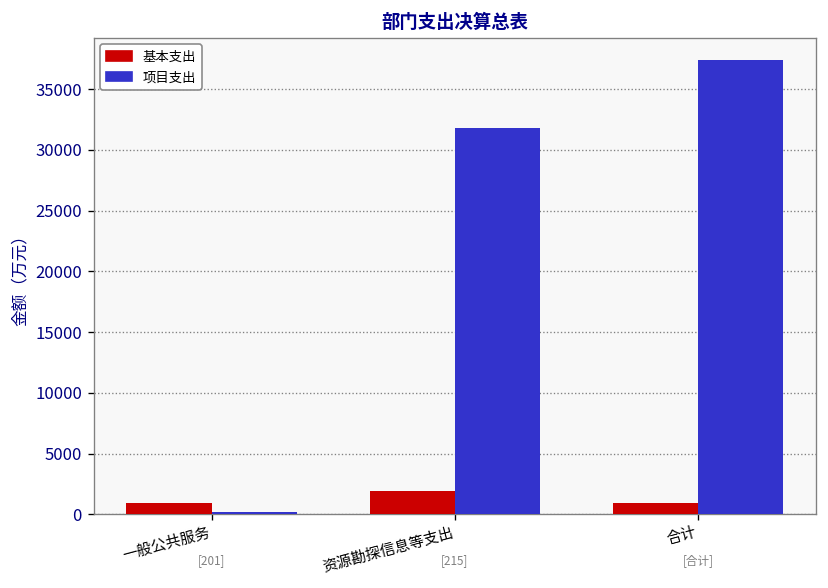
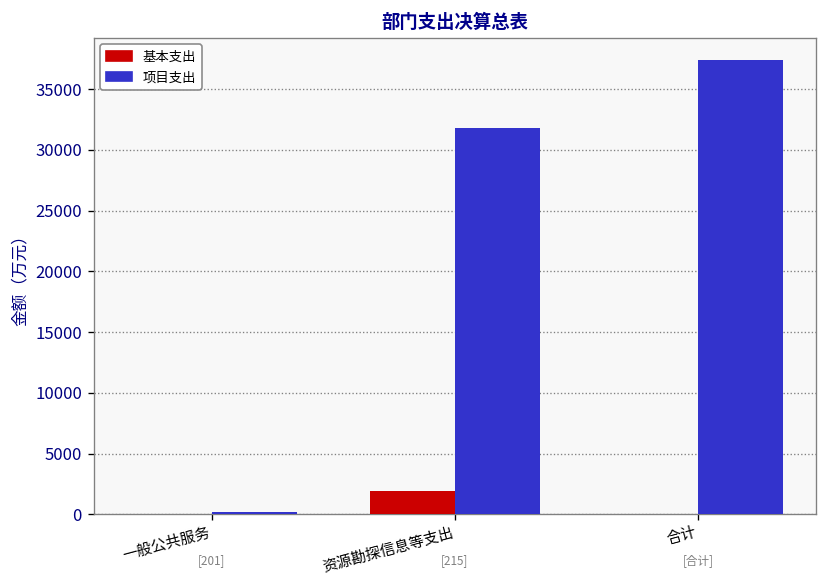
  {
    "基本支出": {
-     "一般公共服务": 900,
+     "一般公共服务": 0,
      "资源勘探信息等支出": 1900,
-     "合计": 900
+     "合计": 0
    },
    "项目支出": {
      "资源勘探信息等支出": 31800,
      "合计": 37400
    }
  }
